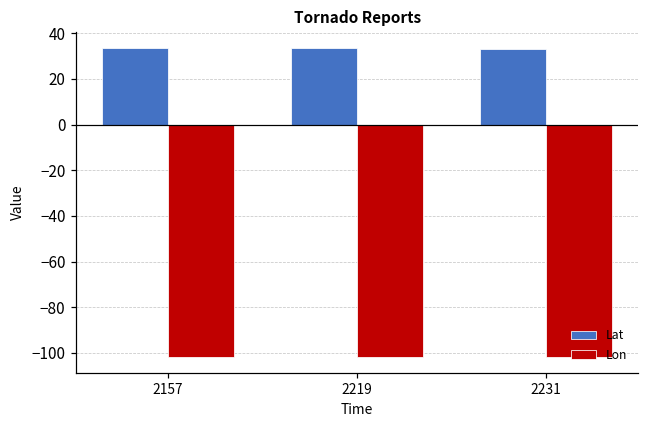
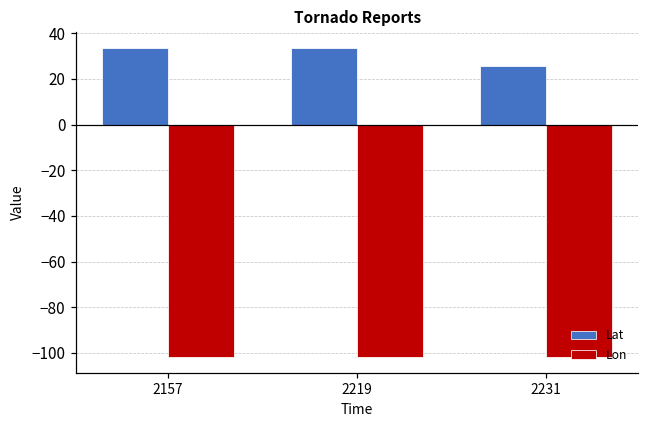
  {
    "Lat": {
      "2157": 34,
      "2219": 34,
-     "2231": 33
+     "2231": 26
    },
    "Lon": {
      "2157": -102,
      "2219": -102,
      "2231": -102
    }
  }
